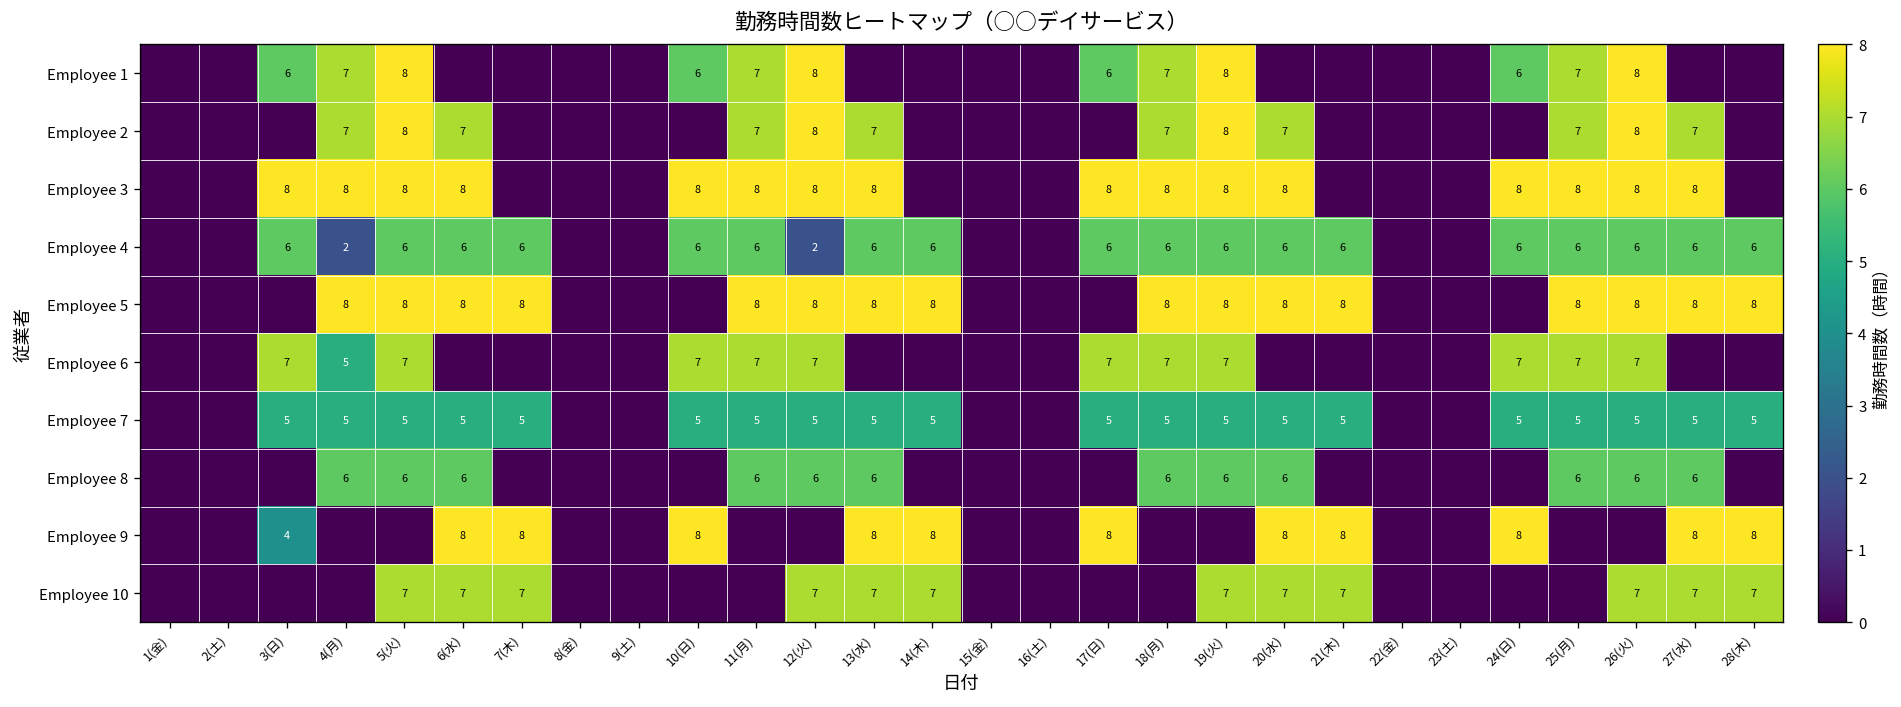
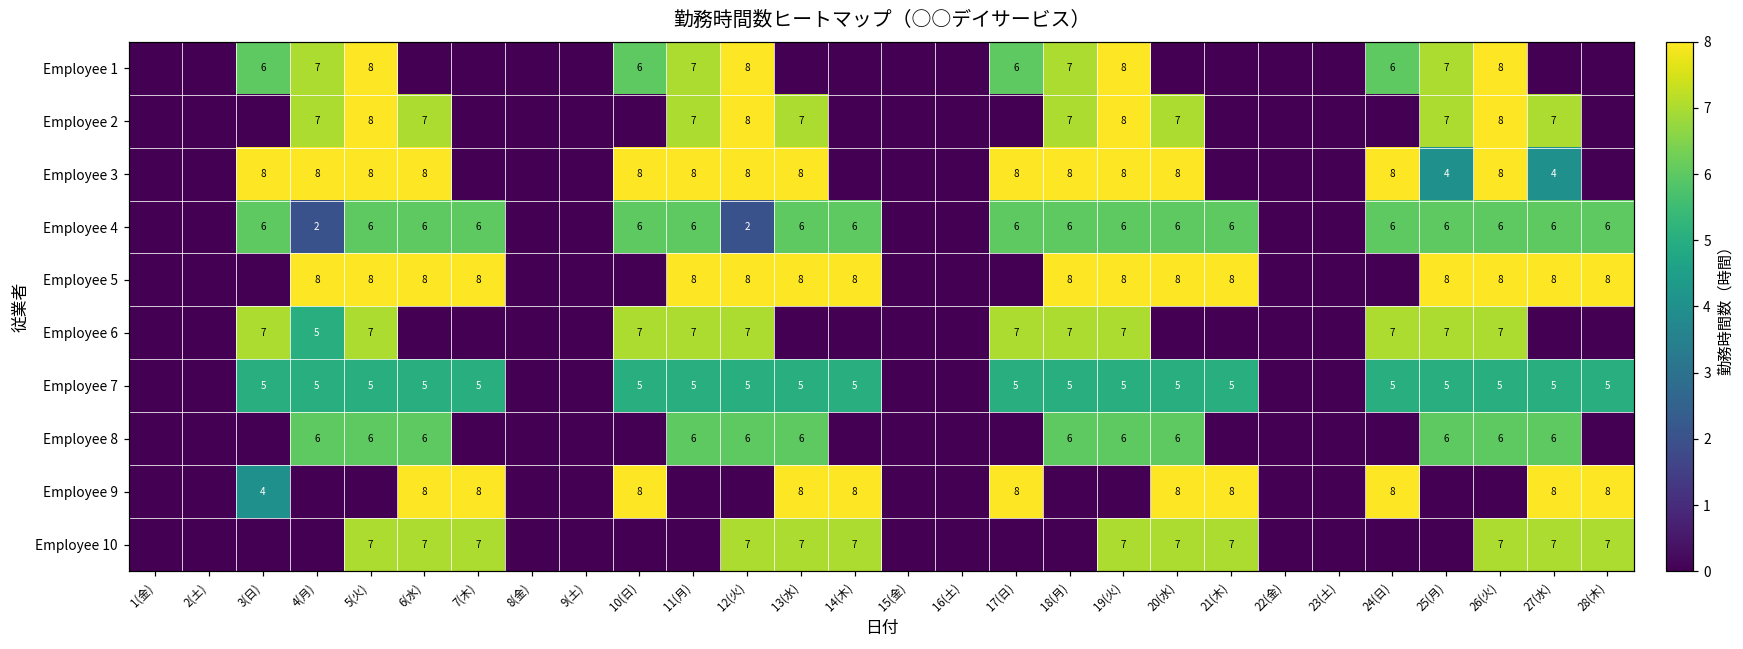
  {
    "Employee 1": {
      "3(日)": 6,
      "4(月)": 7,
      "5(火)": 8,
      "10(日)": 6,
      "11(月)": 7,
      "12(火)": 8,
      "17(日)": 6,
      "18(月)": 7,
      "19(火)": 8,
      "24(日)": 6,
      "25(月)": 7,
      "26(火)": 8
    },
    "Employee 2": {
      "4(月)": 7,
      "5(火)": 8,
      "6(水)": 7,
      "11(月)": 7,
      "12(火)": 8,
      "13(水)": 7,
      "18(月)": 7,
      "19(火)": 8,
      "20(水)": 7,
      "25(月)": 7,
      "26(火)": 8,
      "27(水)": 7
    },
    "Employee 3": {
      "3(日)": 8,
      "4(月)": 8,
      "5(火)": 8,
      "6(水)": 8,
      "10(日)": 8,
      "11(月)": 8,
      "12(火)": 8,
      "13(水)": 8,
      "17(日)": 8,
      "18(月)": 8,
      "19(火)": 8,
      "20(水)": 8,
      "24(日)": 8,
-     "25(月)": 8,
+     "25(月)": 4,
      "26(火)": 8,
-     "27(水)": 8
+     "27(水)": 4
    },
    "Employee 4": {
      "3(日)": 6,
      "4(月)": 2,
      "5(火)": 6,
      "6(水)": 6,
      "7(木)": 6,
      "10(日)": 6,
      "11(月)": 6,
      "12(火)": 2,
      "13(水)": 6,
      "14(木)": 6,
      "17(日)": 6,
      "18(月)": 6,
      "19(火)": 6,
      "20(水)": 6,
      "21(木)": 6,
      "24(日)": 6,
      "25(月)": 6,
      "26(火)": 6,
      "27(水)": 6,
      "28(木)": 6
    },
    "Employee 5": {
      "4(月)": 8,
      "5(火)": 8,
      "6(水)": 8,
      "7(木)": 8,
      "11(月)": 8,
      "12(火)": 8,
      "13(水)": 8,
      "14(木)": 8,
      "18(月)": 8,
      "19(火)": 8,
      "20(水)": 8,
      "21(木)": 8,
      "25(月)": 8,
      "26(火)": 8,
      "27(水)": 8,
      "28(木)": 8
    },
    "Employee 6": {
      "3(日)": 7,
      "4(月)": 5,
      "5(火)": 7,
      "10(日)": 7,
      "11(月)": 7,
      "12(火)": 7,
      "17(日)": 7,
      "18(月)": 7,
      "19(火)": 7,
      "24(日)": 7,
      "25(月)": 7,
      "26(火)": 7
    },
    "Employee 7": {
      "3(日)": 5,
      "4(月)": 5,
      "5(火)": 5,
      "6(水)": 5,
      "7(木)": 5,
      "10(日)": 5,
      "11(月)": 5,
      "12(火)": 5,
      "13(水)": 5,
      "14(木)": 5,
      "17(日)": 5,
      "18(月)": 5,
      "19(火)": 5,
      "20(水)": 5,
      "21(木)": 5,
      "24(日)": 5,
      "25(月)": 5,
      "26(火)": 5,
      "27(水)": 5,
      "28(木)": 5
    },
    "Employee 8": {
      "4(月)": 6,
      "5(火)": 6,
      "6(水)": 6,
      "11(月)": 6,
      "12(火)": 6,
      "13(水)": 6,
      "18(月)": 6,
      "19(火)": 6,
      "20(水)": 6,
      "25(月)": 6,
      "26(火)": 6,
      "27(水)": 6
    },
    "Employee 9": {
      "3(日)": 4,
      "6(水)": 8,
      "7(木)": 8,
      "10(日)": 8,
      "13(水)": 8,
      "14(木)": 8,
      "17(日)": 8,
      "20(水)": 8,
      "21(木)": 8,
      "24(日)": 8,
      "27(水)": 8,
      "28(木)": 8
    },
    "Employee 10": {
      "5(火)": 7,
      "6(水)": 7,
      "7(木)": 7,
      "12(火)": 7,
      "13(水)": 7,
      "14(木)": 7,
      "19(火)": 7,
      "20(水)": 7,
      "21(木)": 7,
      "26(火)": 7,
      "27(水)": 7,
      "28(木)": 7
    }
  }
